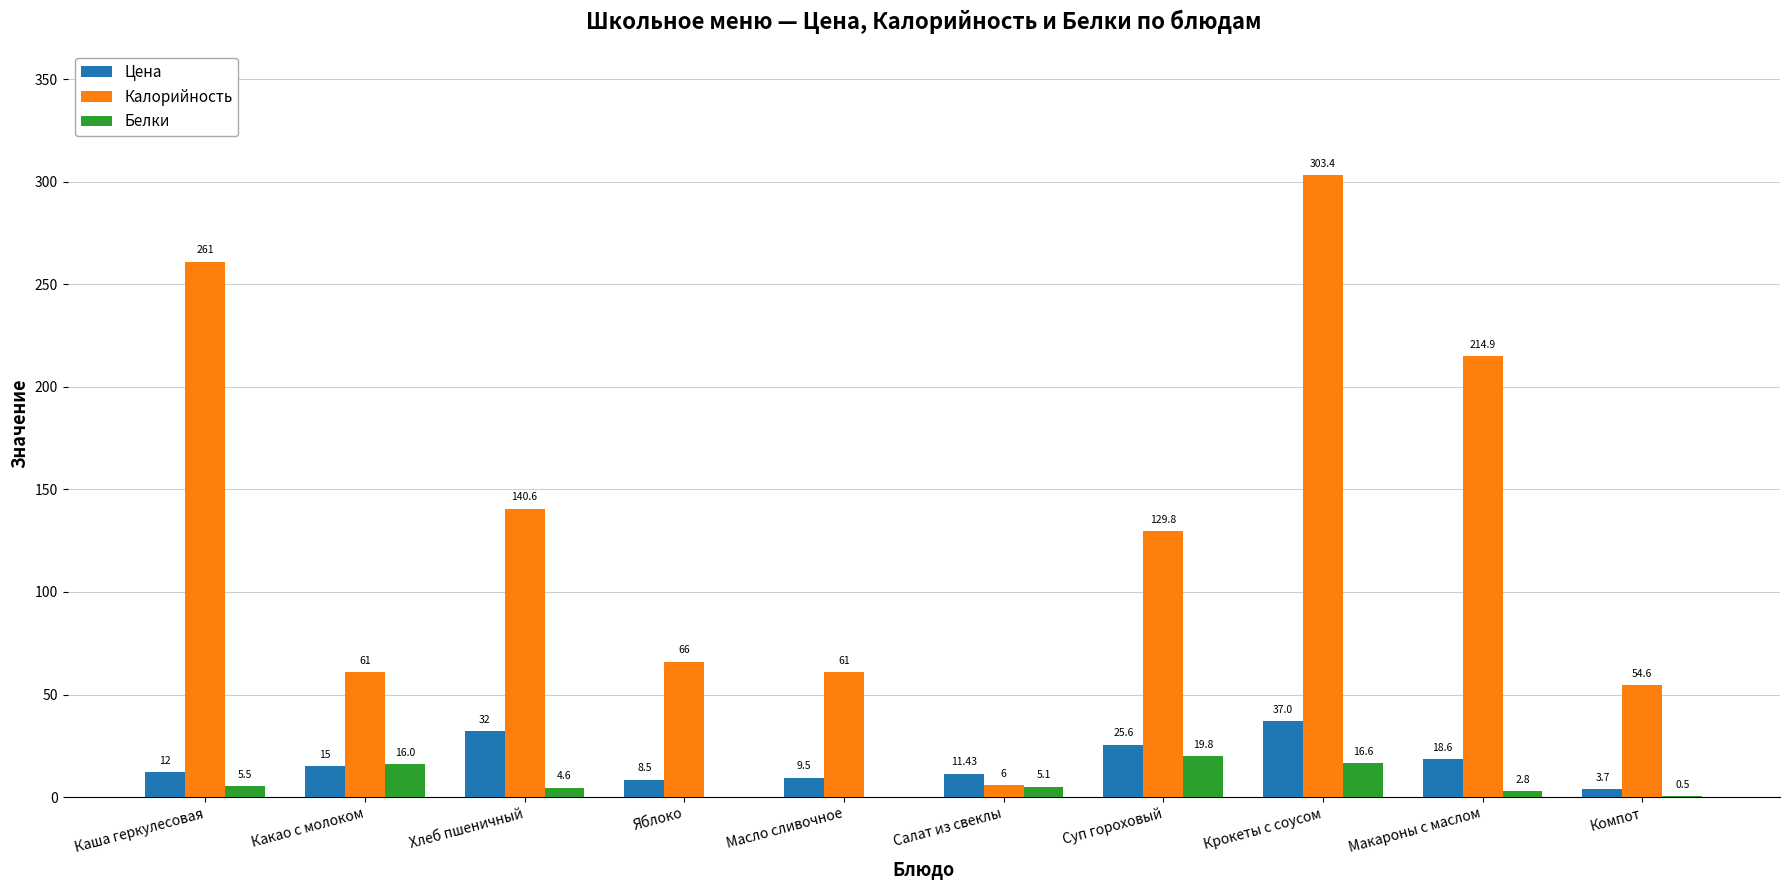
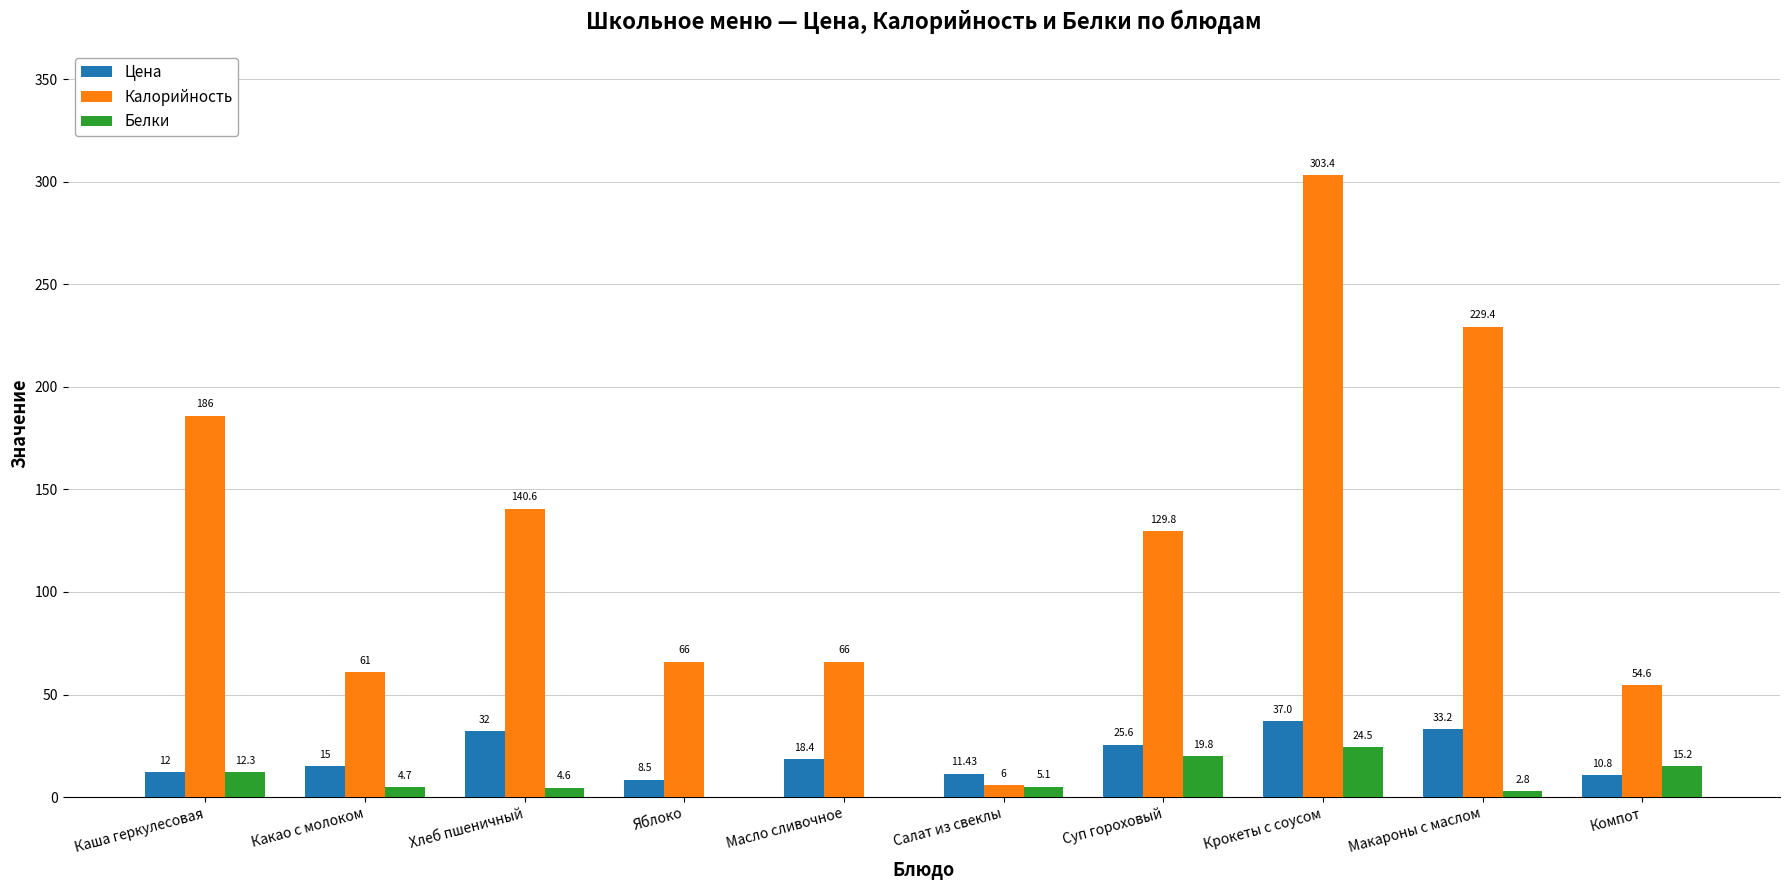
  {
    "Цена": {
      "Каша геркулесовая": 12,
      "Какао с молоком": 15,
      "Хлеб пшеничный": 32,
      "Яблоко": 8.5,
-     "Масло сливочное": 9.5,
+     "Масло сливочное": 18.4,
      "Салат из свеклы": 11.43,
      "Суп гороховый": 25.6,
      "Крокеты с соусом": 37.0,
-     "Макароны с маслом": 18.6,
-     "Компот": 3.7
+     "Макароны с маслом": 33.2,
+     "Компот": 10.8
    },
    "Калорийность": {
-     "Каша геркулесовая": 261,
+     "Каша геркулесовая": 186,
      "Какао с молоком": 61,
      "Хлеб пшеничный": 140.6,
      "Яблоко": 66,
-     "Масло сливочное": 61,
+     "Масло сливочное": 66,
      "Салат из свеклы": 6,
      "Суп гороховый": 129.8,
      "Крокеты с соусом": 303.4,
-     "Макароны с маслом": 214.9,
+     "Макароны с маслом": 229.4,
      "Компот": 54.6
    },
    "Белки": {
-     "Каша геркулесовая": 5.5,
-     "Какао с молоком": 16.0,
+     "Каша геркулесовая": 12.3,
+     "Какао с молоком": 4.7,
      "Хлеб пшеничный": 4.6,
      "Салат из свеклы": 5.1,
      "Суп гороховый": 19.8,
-     "Крокеты с соусом": 16.6,
+     "Крокеты с соусом": 24.5,
      "Макароны с маслом": 2.8,
-     "Компот": 0.5
+     "Компот": 15.2
    }
  }
